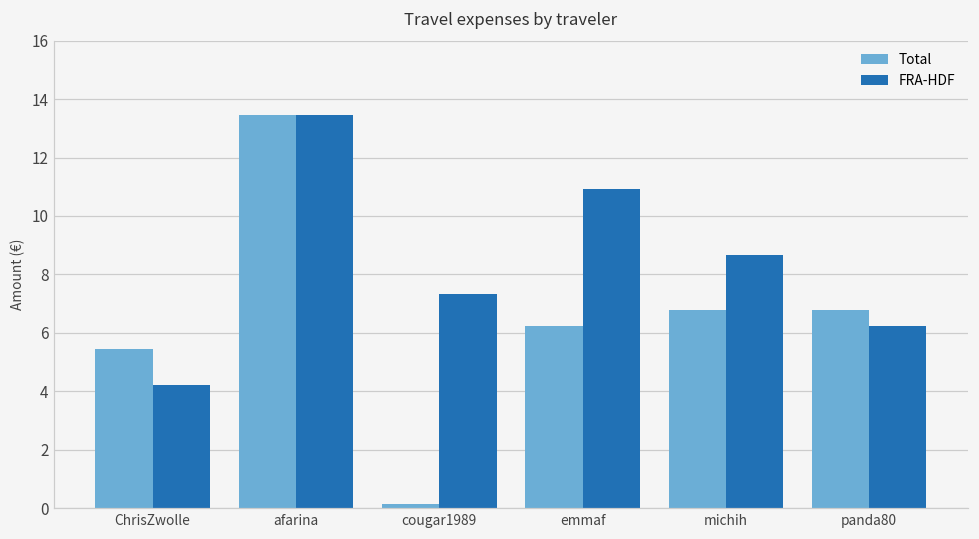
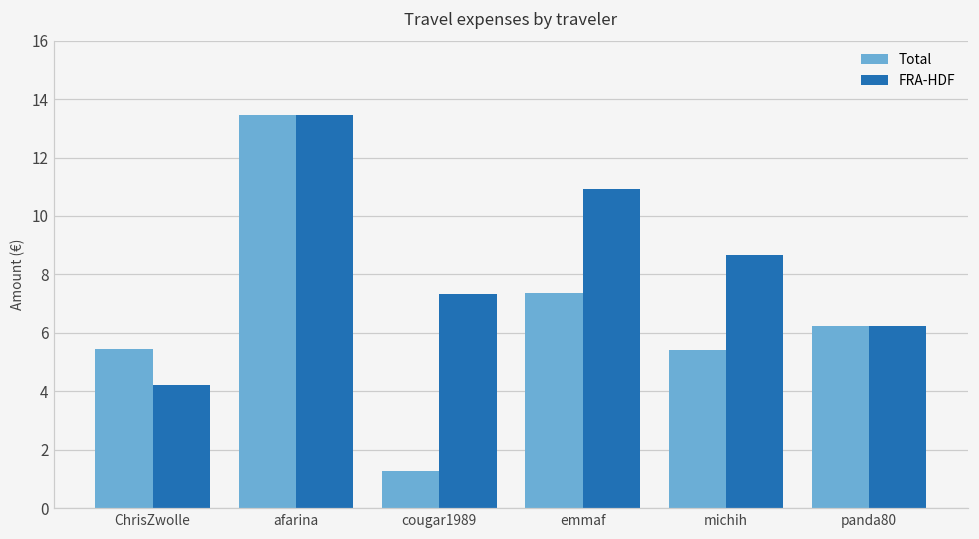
  {
    "Total": {
      "ChrisZwolle": 5.5,
      "afarina": 13.5,
-     "cougar1989": 0.2,
-     "emmaf": 6.3,
-     "michih": 6.8,
-     "panda80": 6.8
+     "cougar1989": 1.3,
+     "emmaf": 7.4,
+     "michih": 5.4,
+     "panda80": 6.3
    },
    "FRA-HDF": {
      "ChrisZwolle": 4.2,
      "afarina": 13.5,
      "cougar1989": 7.3,
      "emmaf": 10.9,
      "michih": 8.7,
      "panda80": 6.3
    }
  }
